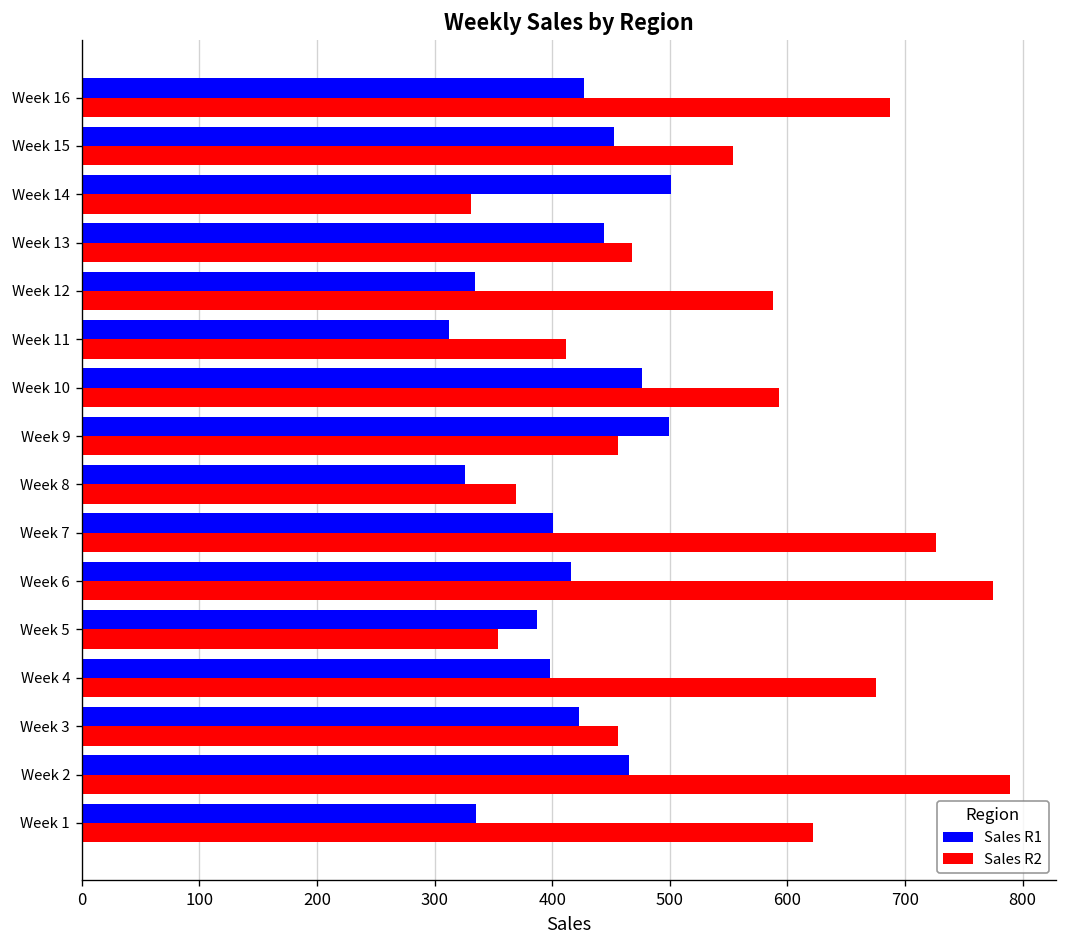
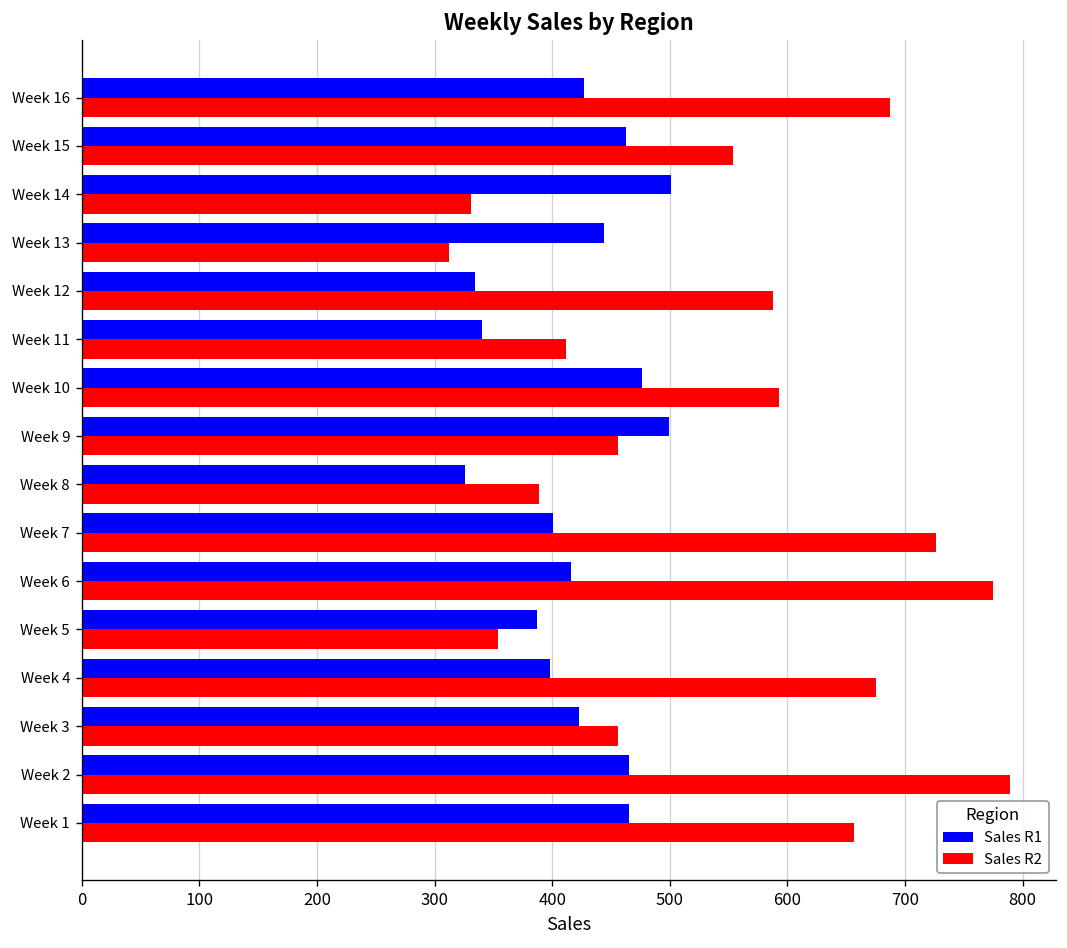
  {
    "Sales R1": {
      "Week 16": 430,
-     "Week 15": 450,
+     "Week 15": 460,
      "Week 14": 500,
      "Week 13": 440,
      "Week 12": 330,
-     "Week 11": 310,
+     "Week 11": 340,
      "Week 10": 480,
      "Week 9": 500,
      "Week 8": 330,
      "Week 7": 400,
      "Week 6": 420,
      "Week 5": 390,
      "Week 4": 400,
      "Week 3": 420,
      "Week 2": 470,
-     "Week 1": 340
+     "Week 1": 470
    },
    "Sales R2": {
      "Week 16": 690,
      "Week 15": 550,
      "Week 14": 330,
-     "Week 13": 470,
+     "Week 13": 310,
      "Week 12": 590,
      "Week 11": 410,
      "Week 10": 590,
      "Week 9": 460,
-     "Week 8": 370,
+     "Week 8": 390,
      "Week 7": 730,
      "Week 6": 780,
      "Week 5": 350,
      "Week 4": 680,
      "Week 3": 460,
      "Week 2": 790,
-     "Week 1": 620
+     "Week 1": 660
    }
  }
